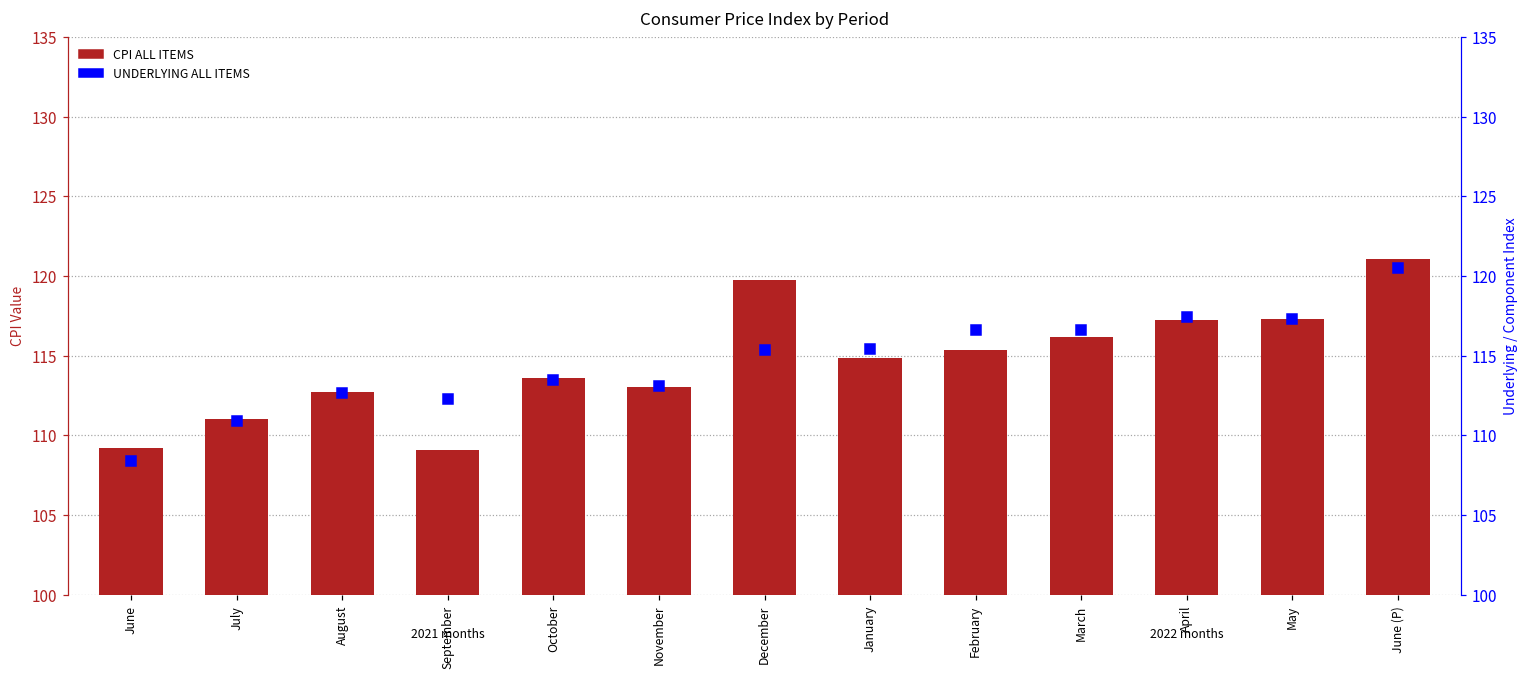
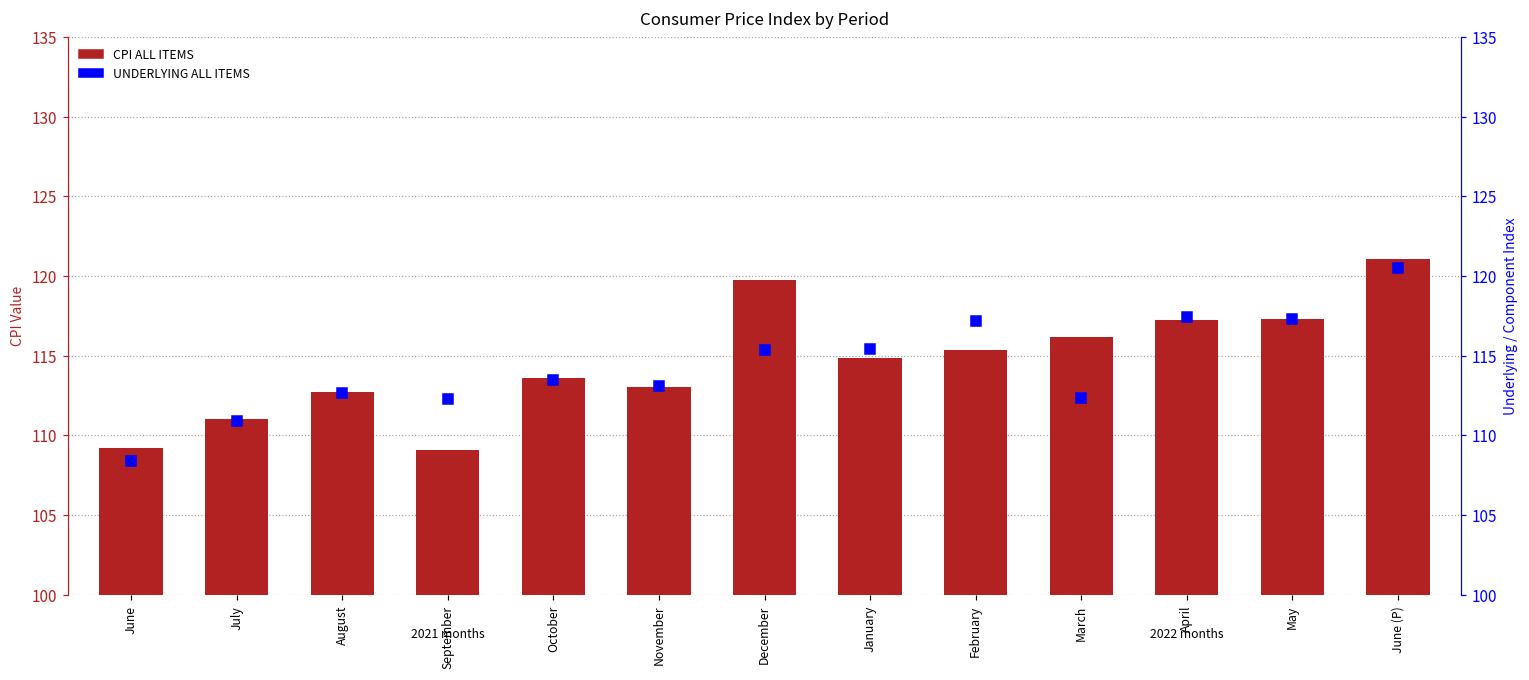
  {
    "CPI ALL ITEMS": {
      "June": 109.2,
      "July": 111.0,
      "August": 112.7,
      "October": 113.6,
      "November": 113.0,
      "December": 119.8,
      "January": 114.8,
      "February": 115.3,
      "March": 116.2,
      "May": 117.3,
      "June (P)": 121.0
    },
    "UNDERLYING ALL ITEMS": {
      "June": 108.4,
      "July": 110.9,
      "August": 112.6,
      "September": 112.3,
      "October": 113.5,
      "November": 113.1,
      "December": 115.4,
      "January": 115.4,
-     "February": 116.6,
-     "March": 116.6,
+     "February": 117.2,
+     "March": 112.4,
      "April": 117.4,
      "May": 117.3,
      "June (P)": 120.5
    }
  }
